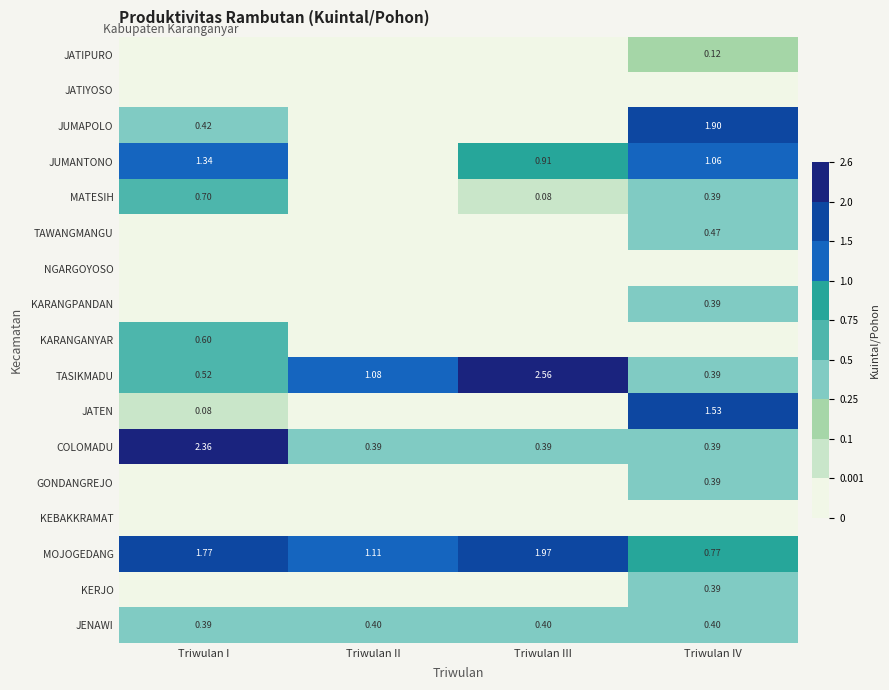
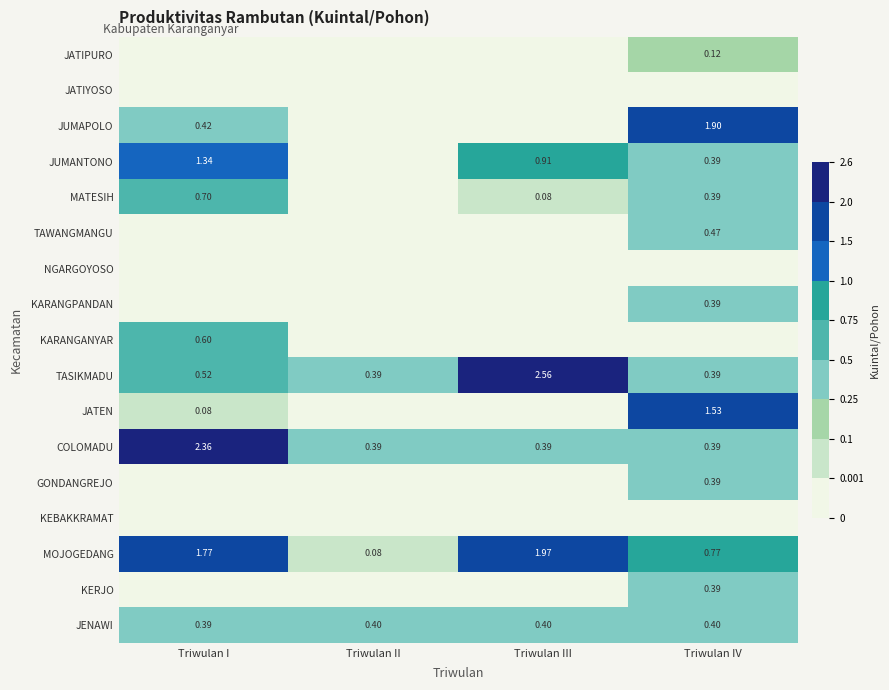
  {
    "JATIPURO": {
      "Triwulan IV": 0.12
    },
    "JUMAPOLO": {
      "Triwulan I": 0.42,
      "Triwulan IV": 1.90
    },
    "JUMANTONO": {
      "Triwulan I": 1.34,
      "Triwulan III": 0.91,
-     "Triwulan IV": 1.06
+     "Triwulan IV": 0.39
    },
    "MATESIH": {
      "Triwulan I": 0.70,
      "Triwulan III": 0.08,
      "Triwulan IV": 0.39
    },
    "TAWANGMANGU": {
      "Triwulan IV": 0.47
    },
    "KARANGPANDAN": {
      "Triwulan IV": 0.39
    },
    "KARANGANYAR": {
      "Triwulan I": 0.60
    },
    "TASIKMADU": {
      "Triwulan I": 0.52,
-     "Triwulan II": 1.08,
+     "Triwulan II": 0.39,
      "Triwulan III": 2.56,
      "Triwulan IV": 0.39
    },
    "JATEN": {
      "Triwulan I": 0.08,
      "Triwulan IV": 1.53
    },
    "COLOMADU": {
      "Triwulan I": 2.36,
      "Triwulan II": 0.39,
      "Triwulan III": 0.39,
      "Triwulan IV": 0.39
    },
    "GONDANGREJO": {
      "Triwulan IV": 0.39
    },
    "MOJOGEDANG": {
      "Triwulan I": 1.77,
-     "Triwulan II": 1.11,
+     "Triwulan II": 0.08,
      "Triwulan III": 1.97,
      "Triwulan IV": 0.77
    },
    "KERJO": {
      "Triwulan IV": 0.39
    },
    "JENAWI": {
      "Triwulan I": 0.39,
      "Triwulan II": 0.40,
      "Triwulan III": 0.40,
      "Triwulan IV": 0.40
    }
  }
